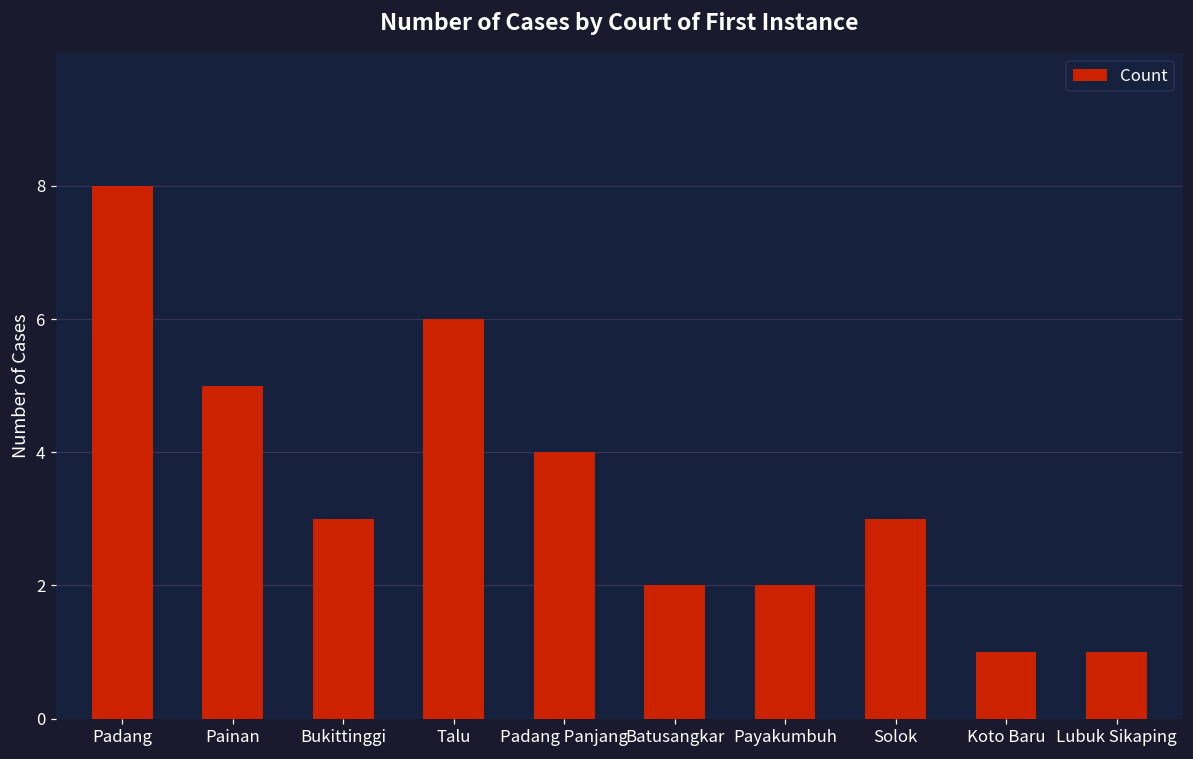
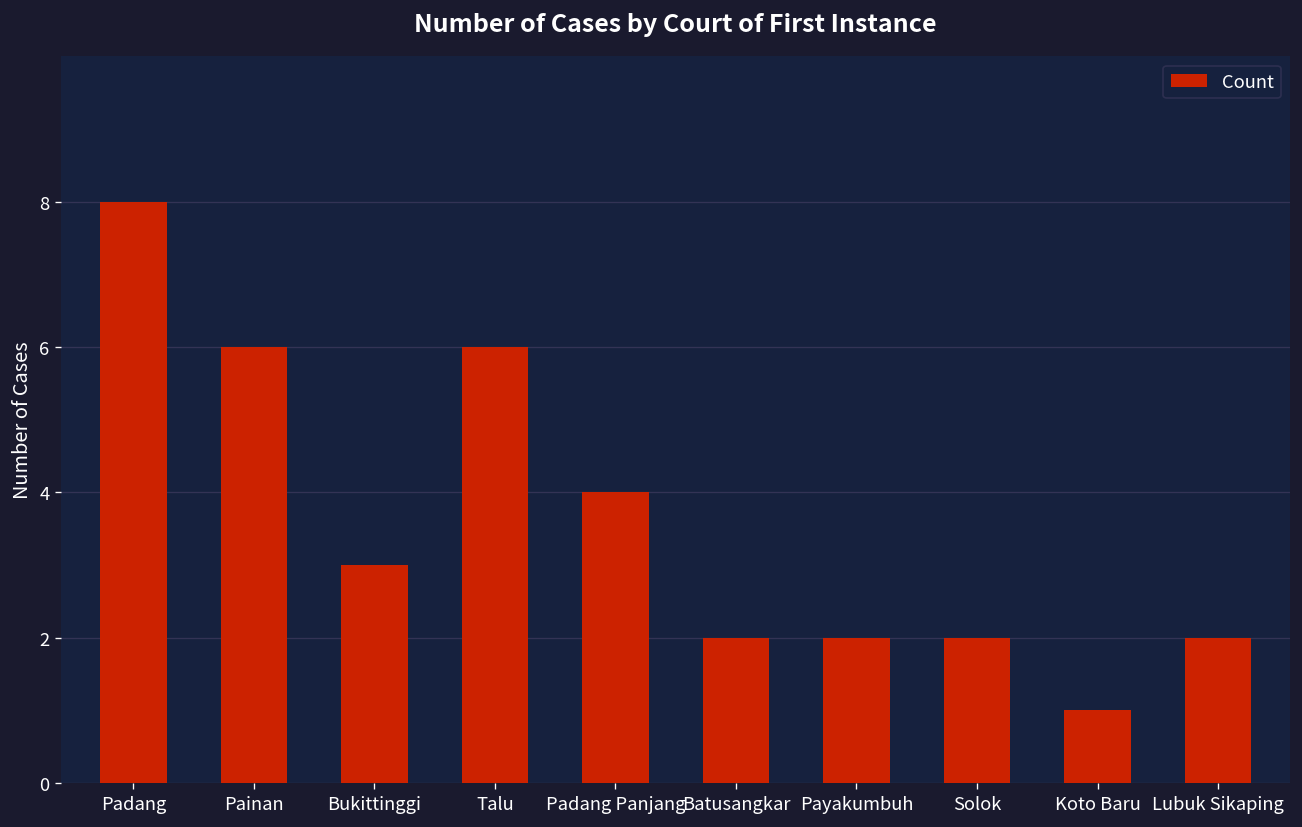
  {
    "Padang": 8,
-   "Painan": 5,
+   "Painan": 6,
    "Bukittinggi": 3,
    "Talu": 6,
    "Padang Panjang": 4,
    "Batusangkar": 2,
    "Payakumbuh": 2,
-   "Solok": 3,
+   "Solok": 2,
    "Koto Baru": 1,
-   "Lubuk Sikaping": 1
+   "Lubuk Sikaping": 2
  }
